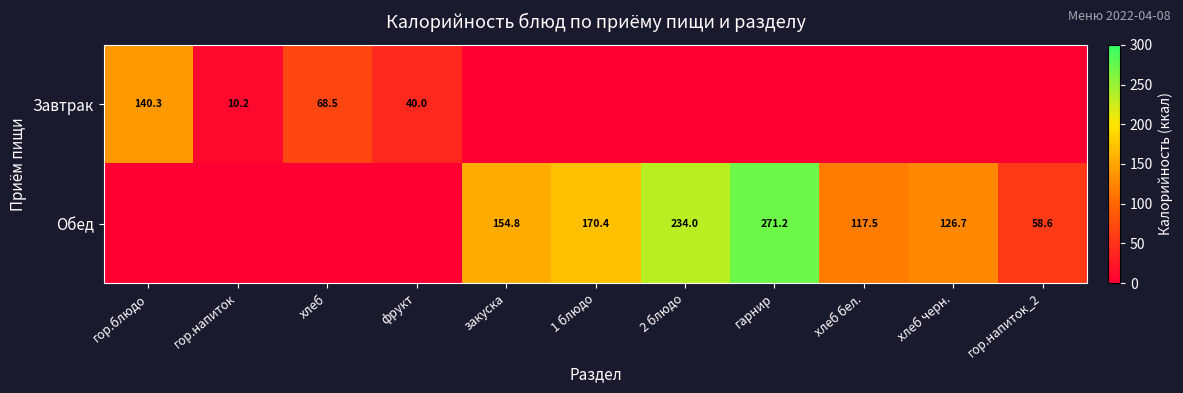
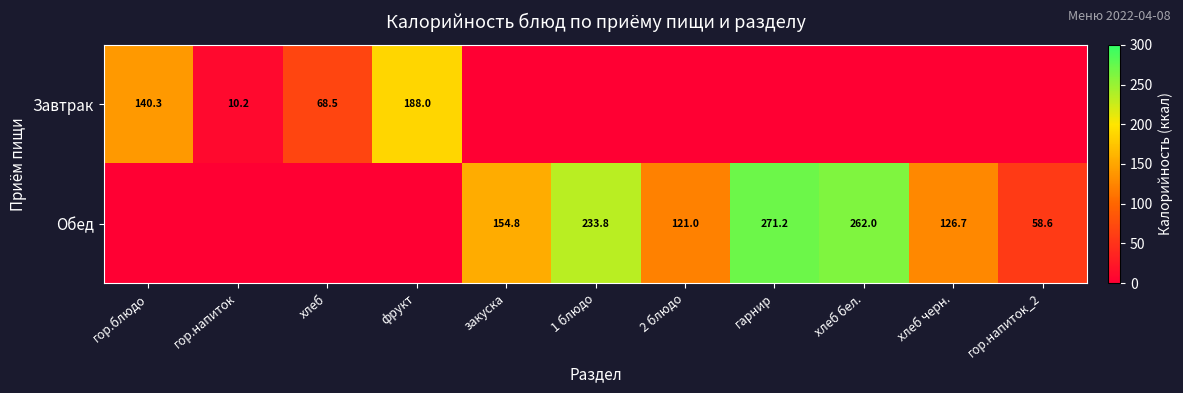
  {
    "Завтрак": {
      "гор.блюдо": 140.3,
      "гор.напиток": 10.2,
      "хлеб": 68.5,
-     "фрукт": 40.0
+     "фрукт": 188.0
    },
    "Обед": {
      "закуска": 154.8,
-     "1 блюдо": 170.4,
-     "2 блюдо": 234.0,
+     "1 блюдо": 233.8,
+     "2 блюдо": 121.0,
      "гарнир": 271.2,
-     "хлеб бел.": 117.5,
+     "хлеб бел.": 262.0,
      "хлеб черн.": 126.7,
      "гор.напиток_2": 58.6
    }
  }
